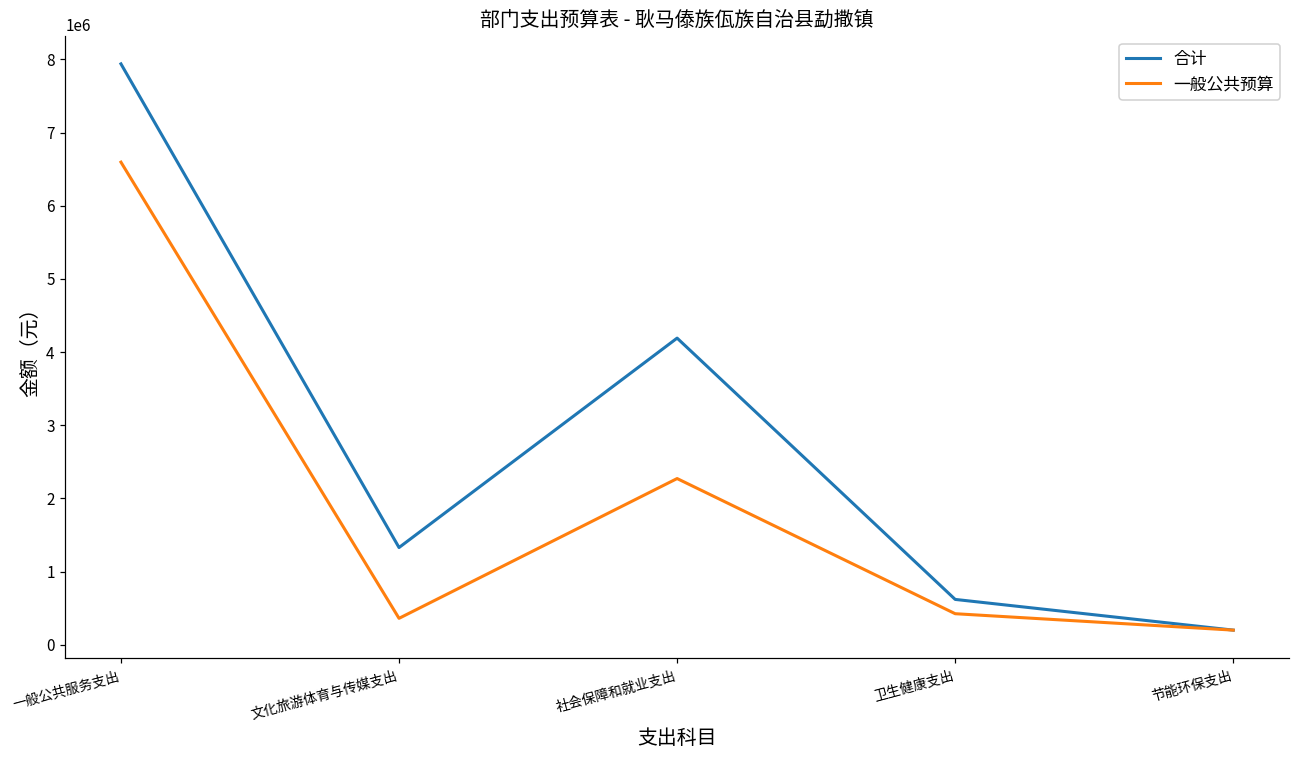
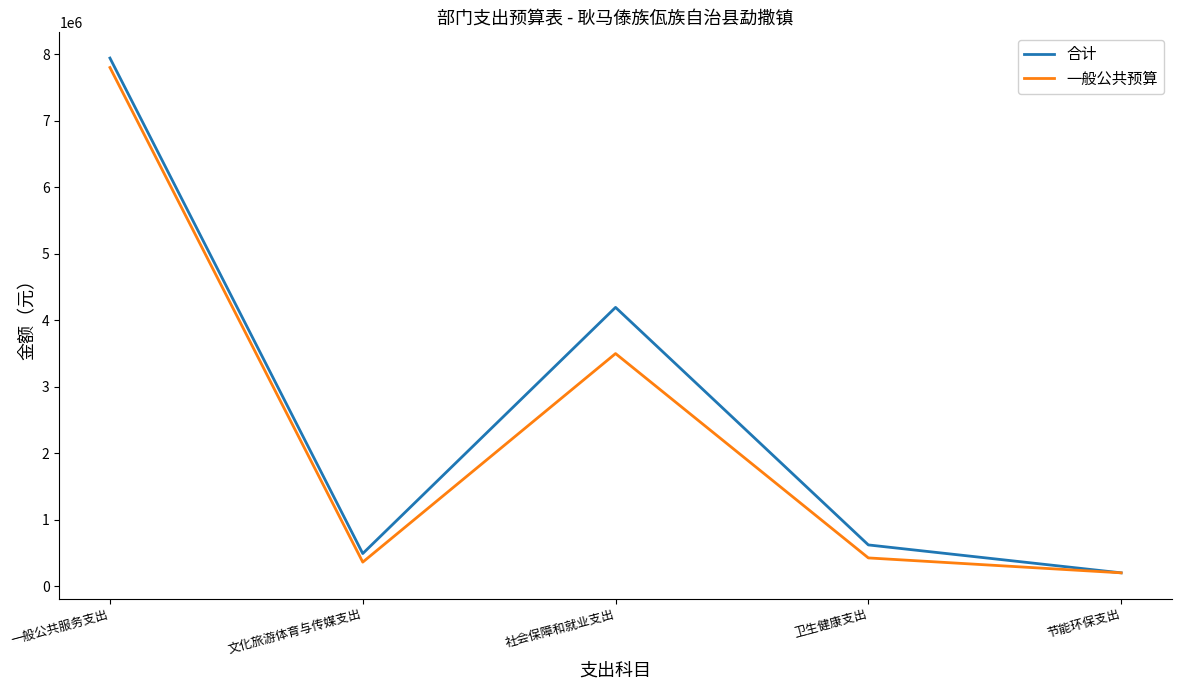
  {
    "合计": {
      "一般公共服务支出": 7900000,
-     "文化旅游体育与传媒支出": 1300000,
+     "文化旅游体育与传媒支出": 500000,
      "社会保障和就业支出": 4200000,
      "卫生健康支出": 600000
    },
    "一般公共预算": {
-     "一般公共服务支出": 6600000,
+     "一般公共服务支出": 7800000,
      "文化旅游体育与传媒支出": 400000,
-     "社会保障和就业支出": 2300000,
+     "社会保障和就业支出": 3500000,
      "卫生健康支出": 400000
    }
  }
